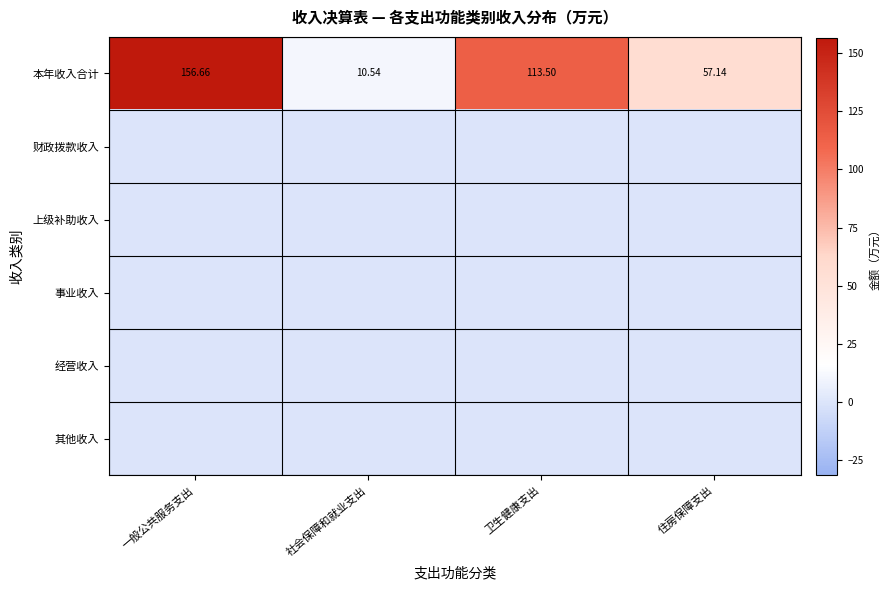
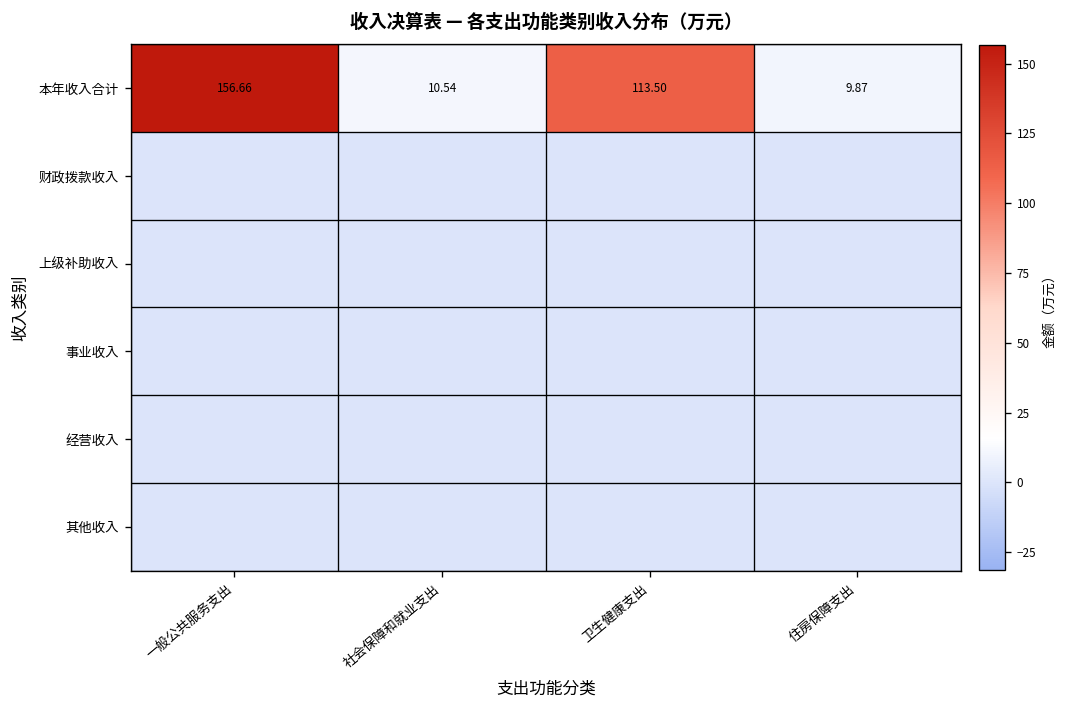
  {
    "本年收入合计": {
      "一般公共服务支出": 156.66,
      "社会保障和就业支出": 10.54,
      "卫生健康支出": 113.50,
-     "住房保障支出": 57.14
+     "住房保障支出": 9.87
    }
  }
